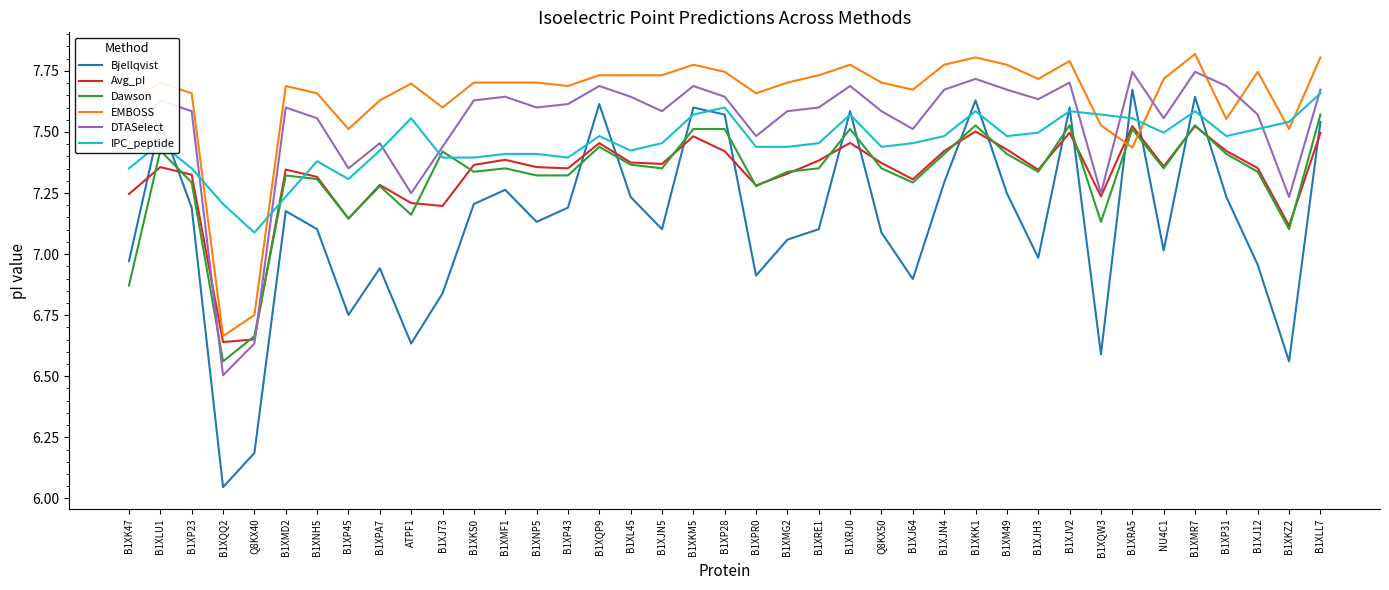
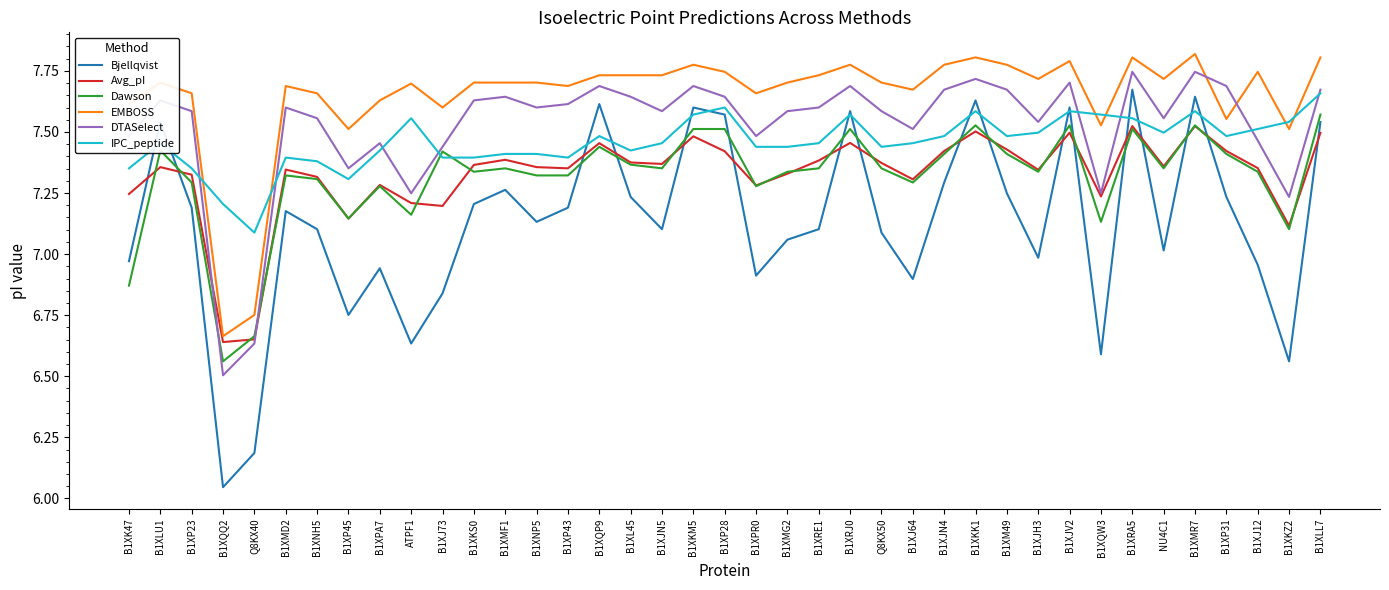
  {
    "EMBOSS": {
      "B1XP23": 7.66,
      "B1XQQ2": 6.66,
      "Q8KX40": 6.75,
      "B1XMD2": 7.69,
      "B1XNH5": 7.66,
      "B1XP45": 7.51,
      "B1XPA7": 7.63,
      "ATPF1": 7.70,
      "B1XJ73": 7.60,
      "B1XKS0": 7.70,
      "B1XMF1": 7.70,
      "B1XNP5": 7.70,
      "B1XP43": 7.69,
      "B1XQP9": 7.73,
      "B1XL45": 7.73,
      "B1XJN5": 7.73,
      "B1XKM5": 7.78,
      "B1XP28": 7.75,
      "B1XPR0": 7.66,
      "B1XMG2": 7.70,
      "B1XRE1": 7.73,
      "B1XRJ0": 7.78,
      "Q8KX50": 7.70,
      "B1XJ64": 7.67,
      "B1XJN4": 7.78,
      "B1XKK1": 7.81,
      "B1XM49": 7.78,
      "B1XJH3": 7.72,
      "B1XJV2": 7.79,
      "B1XQW3": 7.53,
-     "B1XRA5": 7.44,
+     "B1XRA5": 7.81,
      "NU4C1": 7.72,
      "B1XMR7": 7.82,
      "B1XP31": 7.55,
      "B1XJ12": 7.75,
      "B1XKZ2": 7.51,
      "B1XLL7": 7.81
    },
    "DTASelect": {
      "B1XP23": 7.59,
      "B1XQQ2": 6.50,
      "Q8KX40": 6.63,
      "B1XMD2": 7.60,
      "B1XNH5": 7.56,
      "B1XP45": 7.35,
      "B1XPA7": 7.45,
      "ATPF1": 7.25,
      "B1XJ73": 7.44,
      "B1XKS0": 7.63,
      "B1XMF1": 7.64,
      "B1XNP5": 7.60,
      "B1XP43": 7.61,
      "B1XQP9": 7.69,
      "B1XL45": 7.64,
      "B1XJN5": 7.59,
      "B1XKM5": 7.69,
      "B1XP28": 7.64,
      "B1XPR0": 7.48,
      "B1XMG2": 7.59,
      "B1XRE1": 7.60,
      "B1XRJ0": 7.69,
      "Q8KX50": 7.59,
      "B1XJ64": 7.51,
      "B1XJN4": 7.67,
      "B1XKK1": 7.72,
      "B1XM49": 7.67,
-     "B1XJH3": 7.63,
+     "B1XJH3": 7.54,
      "B1XJV2": 7.70,
      "B1XQW3": 7.25,
      "B1XRA5": 7.75,
      "NU4C1": 7.56,
      "B1XMR7": 7.75,
      "B1XP31": 7.69,
-     "B1XJ12": 7.57,
+     "B1XJ12": 7.47,
      "B1XKZ2": 7.23,
      "B1XLL7": 7.67
    },
    "IPC_peptide": {
      "B1XK47": 7.35,
      "B1XP23": 7.35,
      "B1XQQ2": 7.21,
      "Q8KX40": 7.09,
-     "B1XMD2": 7.24,
+     "B1XMD2": 7.40,
      "B1XNH5": 7.38,
      "B1XP45": 7.31,
      "B1XPA7": 7.42,
      "ATPF1": 7.56,
      "B1XJ73": 7.40,
      "B1XKS0": 7.40,
      "B1XMF1": 7.41,
      "B1XNP5": 7.41,
      "B1XP43": 7.40,
      "B1XQP9": 7.48,
      "B1XL45": 7.42,
      "B1XJN5": 7.45,
      "B1XKM5": 7.57,
      "B1XP28": 7.60,
      "B1XPR0": 7.44,
      "B1XMG2": 7.44,
      "B1XRE1": 7.45,
      "B1XRJ0": 7.57,
      "Q8KX50": 7.44,
      "B1XJ64": 7.45,
      "B1XJN4": 7.48,
      "B1XKK1": 7.59,
      "B1XM49": 7.48,
      "B1XJH3": 7.50,
      "B1XJV2": 7.59,
      "B1XQW3": 7.57,
      "B1XRA5": 7.56,
      "NU4C1": 7.50,
      "B1XMR7": 7.59,
      "B1XP31": 7.48,
      "B1XJ12": 7.51,
      "B1XKZ2": 7.54,
      "B1XLL7": 7.66
    }
  }
